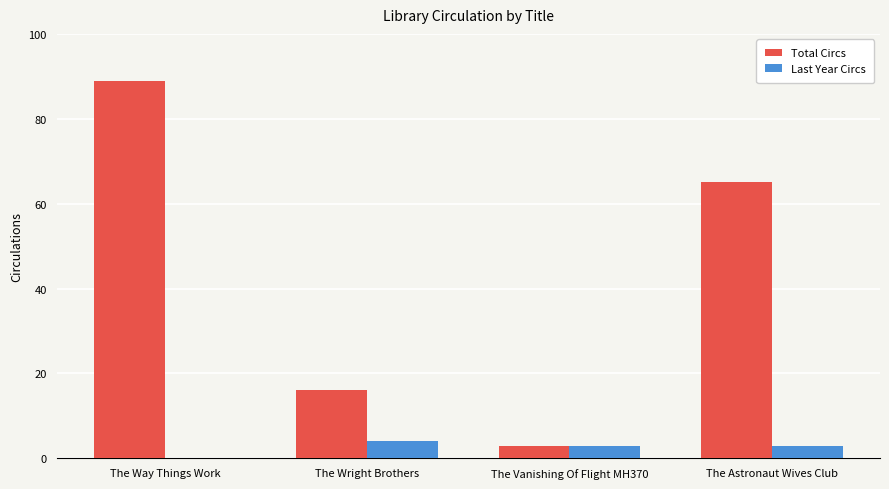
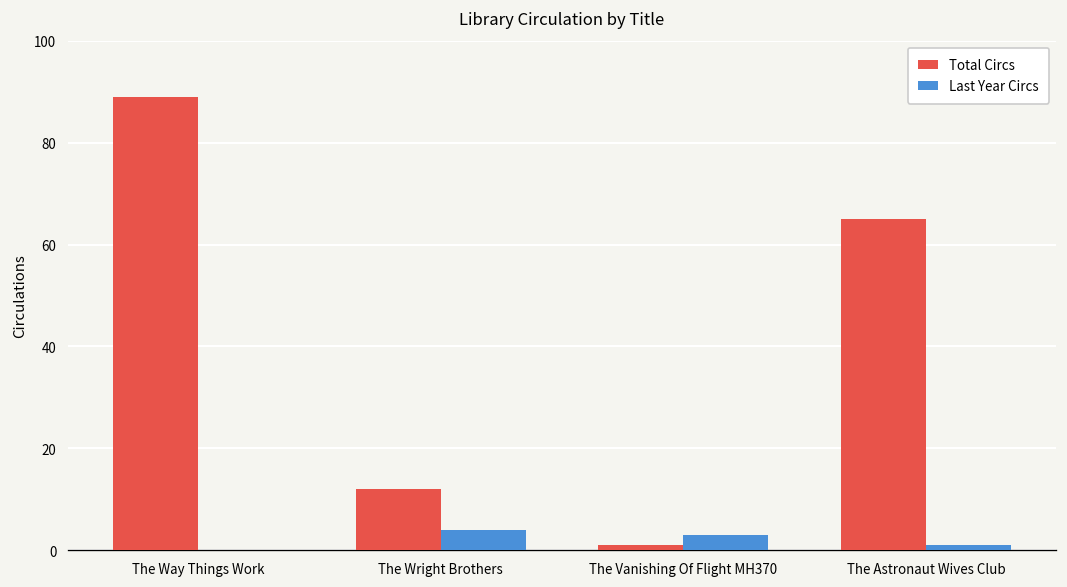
  {
    "Total Circs": {
      "The Way Things Work": 89,
-     "The Wright Brothers": 16,
-     "The Vanishing Of Flight MH370": 3,
+     "The Wright Brothers": 12,
+     "The Vanishing Of Flight MH370": 1,
      "The Astronaut Wives Club": 65
    },
    "Last Year Circs": {
      "The Way Things Work": 0,
      "The Wright Brothers": 4,
      "The Vanishing Of Flight MH370": 3,
-     "The Astronaut Wives Club": 3
+     "The Astronaut Wives Club": 1
    }
  }
